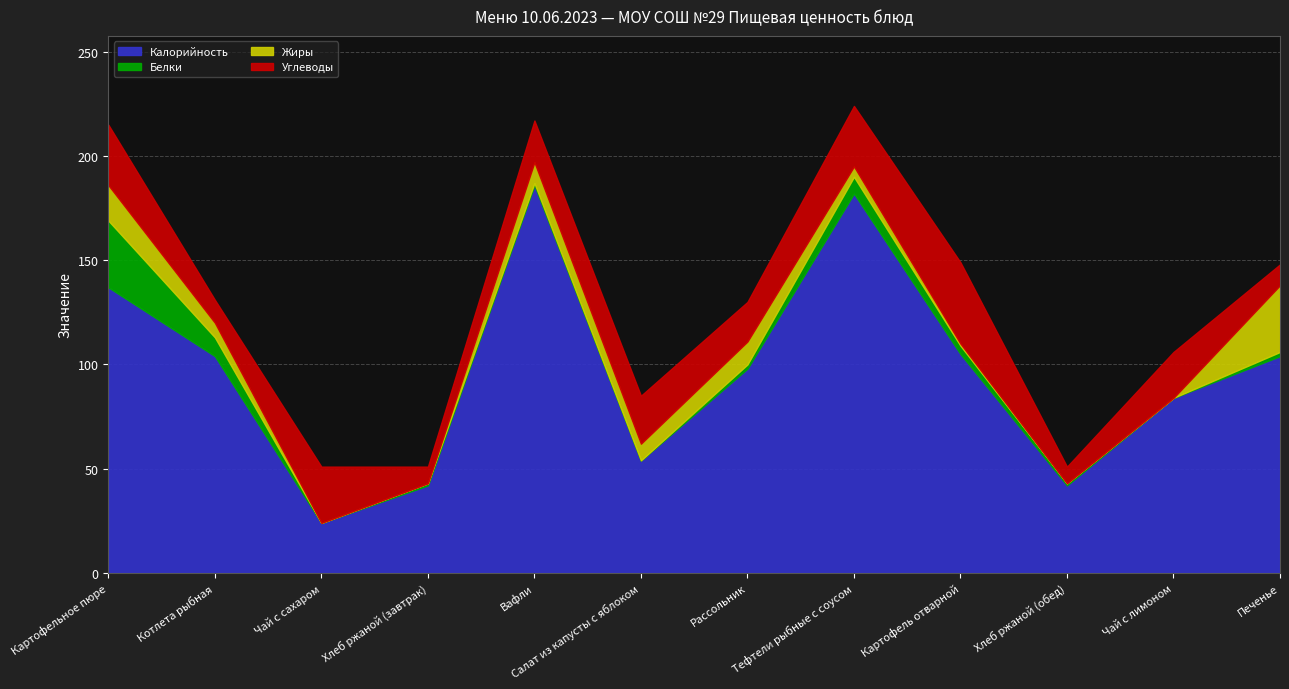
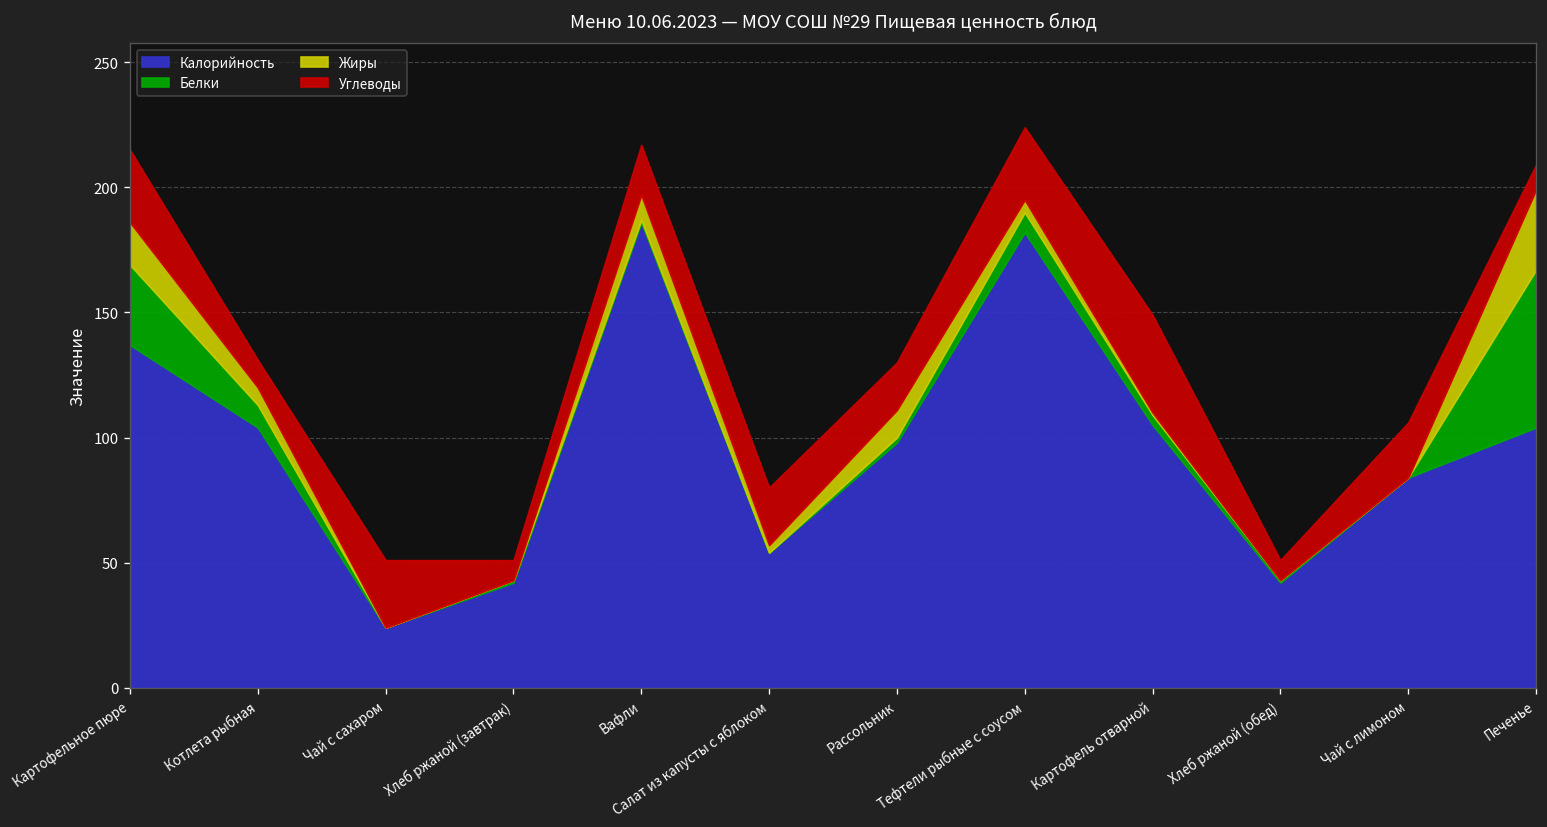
  {
    "Калорийность": {
      "Картофельное пюре": 137,
      "Котлета рыбная": 104,
      "Рассольник": 98,
      "Тефтели рыбные с соусом": 182,
      "Картофель отварной": 105,
      "Печенье": 104
    },
    "Белки": {
      "Картофельное пюре": 32,
      "Котлета рыбная": 9,
      "Рассольник": 2,
      "Тефтели рыбные с соусом": 8,
-     "Печенье": 2
+     "Печенье": 63
    },
    "Жиры": {
      "Картофельное пюре": 17,
      "Котлета рыбная": 7,
      "Вафли": 10,
-     "Салат из капусты с яблоком": 8,
+     "Салат из капусты с яблоком": 3,
      "Рассольник": 11,
      "Тефтели рыбные с соусом": 5,
      "Печенье": 32
    },
    "Углеводы": {
      "Картофельное пюре": 29,
      "Котлета рыбная": 11,
      "Чай с сахаром": 27,
      "Хлеб ржаной (завтрак)": 8,
      "Вафли": 20,
      "Салат из капусты с яблоком": 23,
      "Рассольник": 19,
      "Тефтели рыбные с соусом": 29,
      "Картофель отварной": 39,
      "Хлеб ржаной (обед)": 8,
      "Чай с лимоном": 22,
      "Печенье": 10
    }
  }
